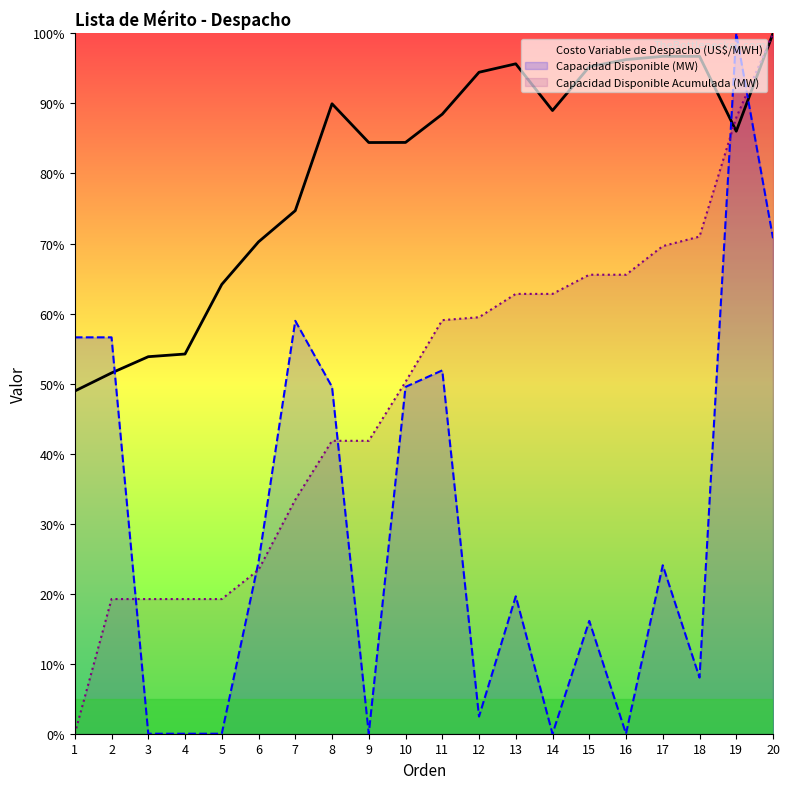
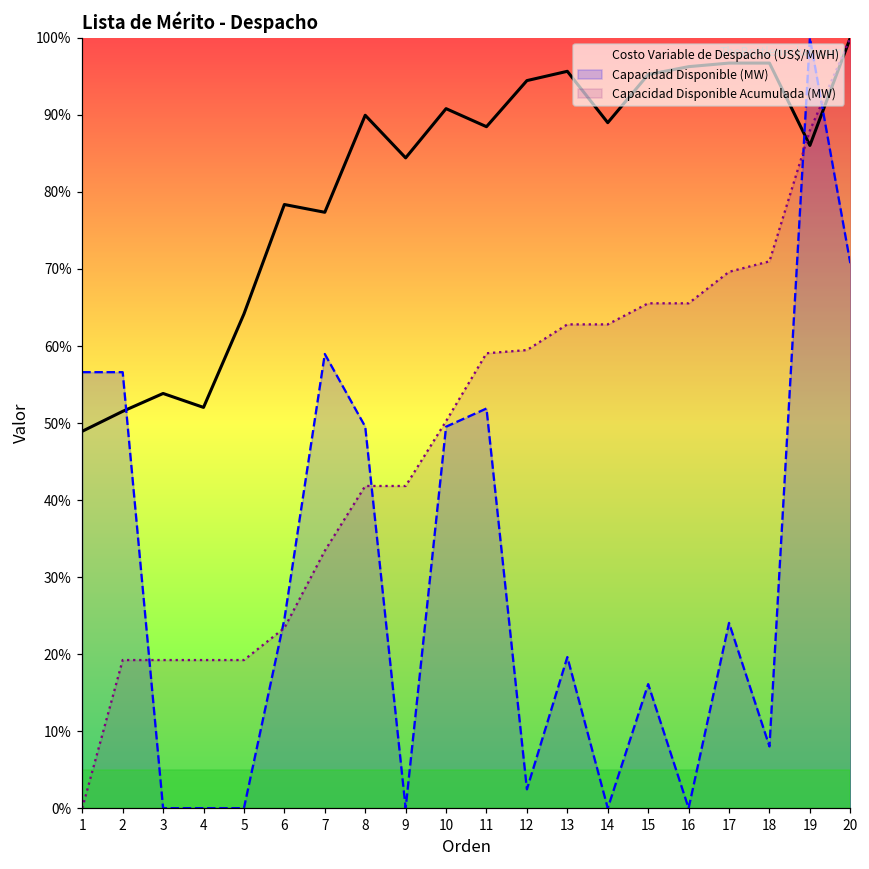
  {
    "Costo Variable de Despacho (US$/MWH)": {
      "1": "49%",
      "2": "52%",
      "3": "54%",
-     "4": "54%",
+     "4": "52%",
      "5": "64%",
-     "6": "70%",
-     "7": "75%",
+     "6": "78%",
+     "7": "77%",
      "8": "90%",
      "9": "84%",
-     "10": "84%",
+     "10": "91%",
      "11": "88%",
      "12": "94%",
      "13": "96%",
      "14": "89%",
      "19": "86%"
    }
  }
